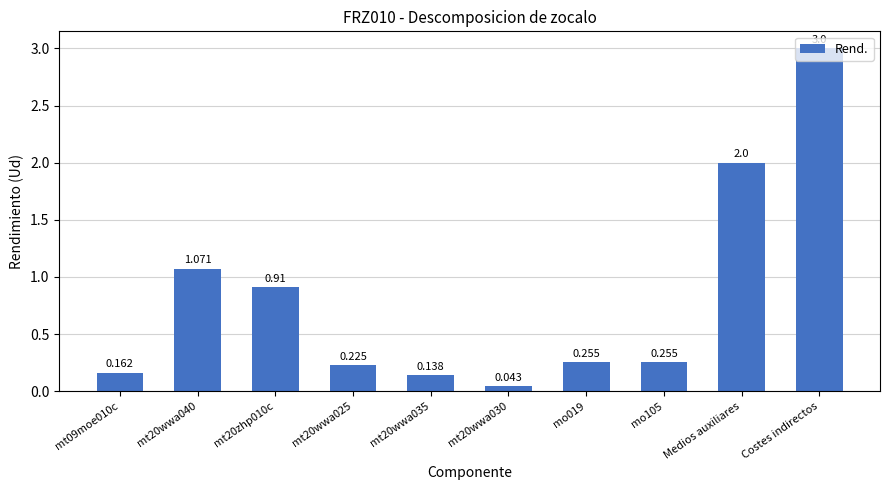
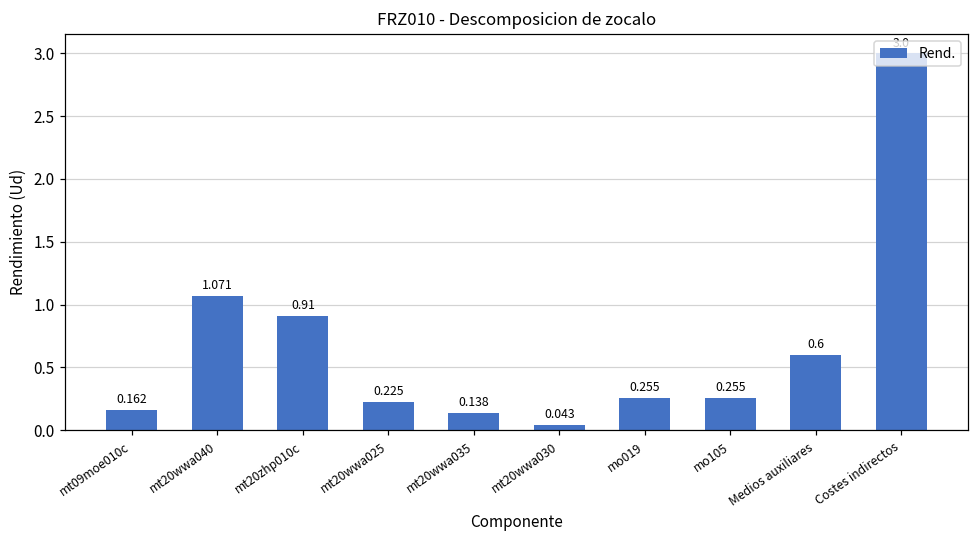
  {
    "mt09moe010c": 0.162,
    "mt20wwa040": 1.071,
    "mt20zhp010c": 0.91,
    "mt20wwa025": 0.225,
    "mt20wwa035": 0.138,
    "mt20wwa030": 0.043,
    "mo019": 0.255,
    "mo105": 0.255,
-   "Medios auxiliares": 2.0
+   "Medios auxiliares": 0.6
  }
